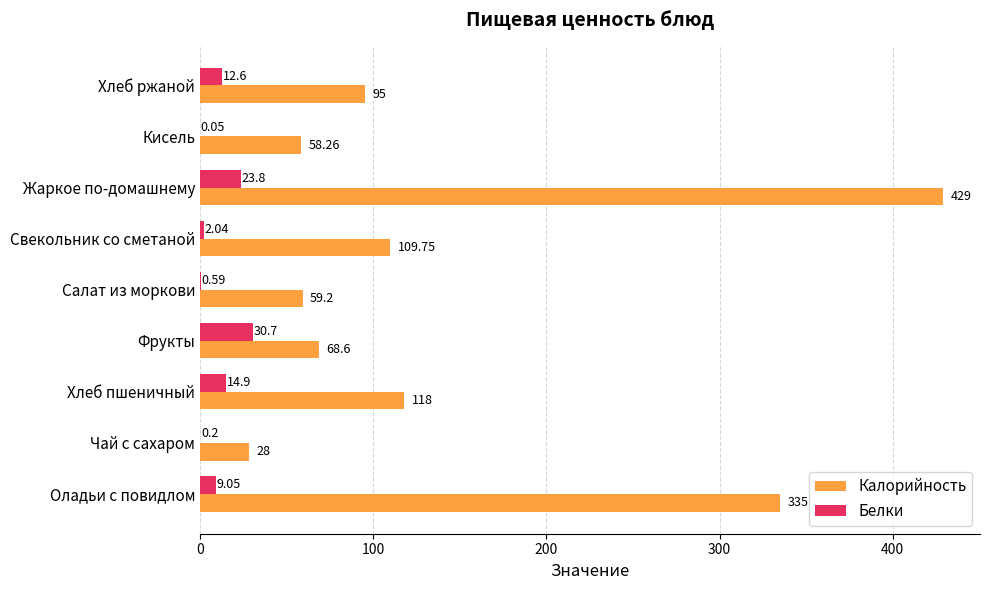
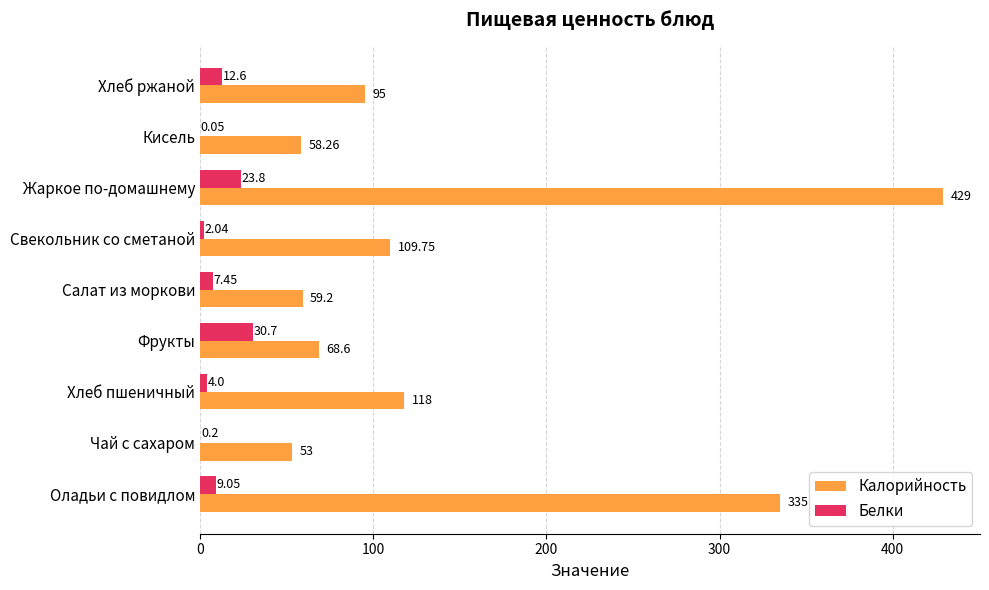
  {
    "Калорийность": {
      "Хлеб ржаной": 95,
      "Кисель": 58.26,
      "Жаркое по-домашнему": 429,
      "Свекольник со сметаной": 109.75,
      "Салат из моркови": 59.2,
      "Фрукты": 68.6,
      "Хлеб пшеничный": 118,
-     "Чай с сахаром": 28,
+     "Чай с сахаром": 53,
      "Оладьи с повидлом": 335
    },
    "Белки": {
      "Хлеб ржаной": 12.6,
      "Кисель": 0.05,
      "Жаркое по-домашнему": 23.8,
      "Свекольник со сметаной": 2.04,
-     "Салат из моркови": 0.59,
+     "Салат из моркови": 7.45,
      "Фрукты": 30.7,
-     "Хлеб пшеничный": 14.9,
+     "Хлеб пшеничный": 4.0,
      "Чай с сахаром": 0.2,
      "Оладьи с повидлом": 9.05
    }
  }
